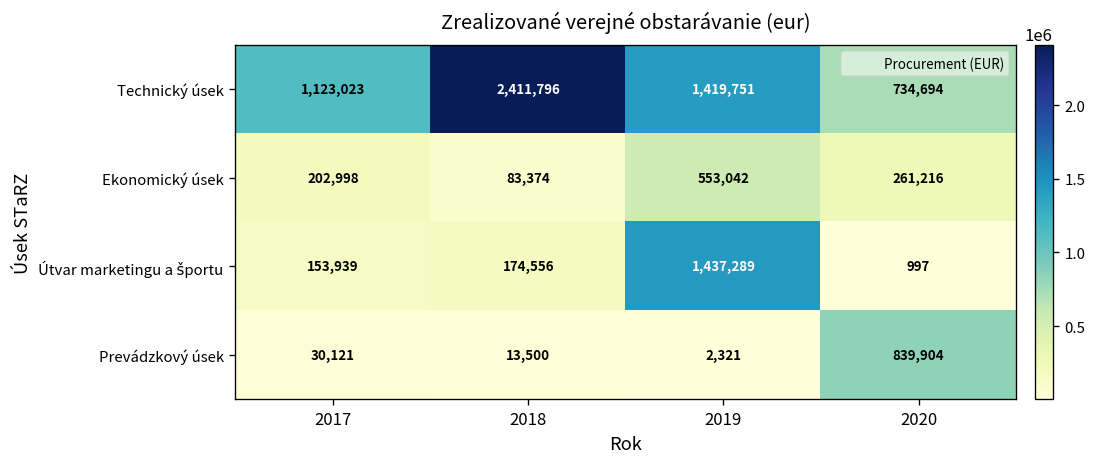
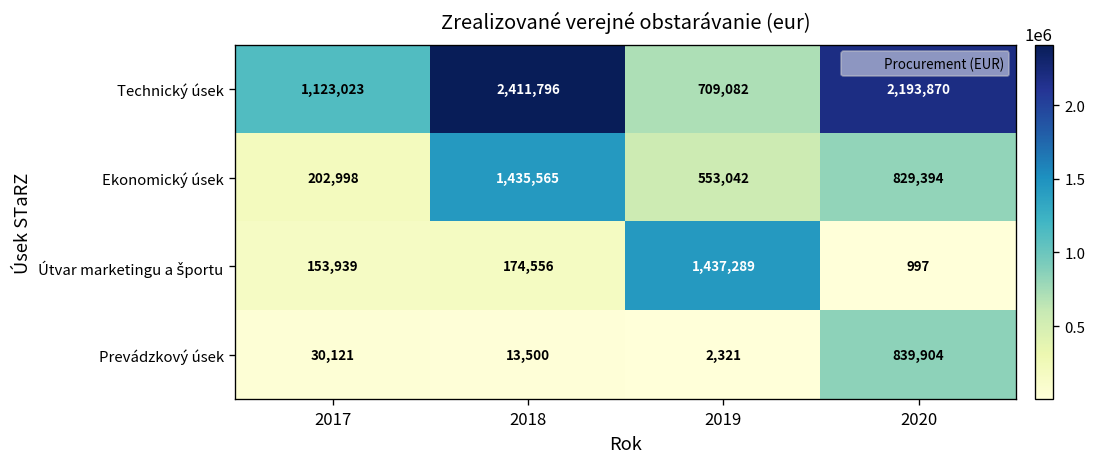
  {
    "Technický úsek": {
      "2017": "1,123,023",
      "2018": "2,411,796",
-     "2019": "1,419,751",
-     "2020": "734,694"
+     "2019": "709,082",
+     "2020": "2,193,870"
    },
    "Ekonomický úsek": {
      "2017": "202,998",
-     "2018": "83,374",
+     "2018": "1,435,565",
      "2019": "553,042",
-     "2020": "261,216"
+     "2020": "829,394"
    },
    "Útvar marketingu a športu": {
      "2017": "153,939",
      "2018": "174,556",
      "2019": "1,437,289",
      "2020": "997"
    },
    "Prevádzkový úsek": {
      "2017": "30,121",
      "2018": "13,500",
      "2019": "2,321",
      "2020": "839,904"
    }
  }
